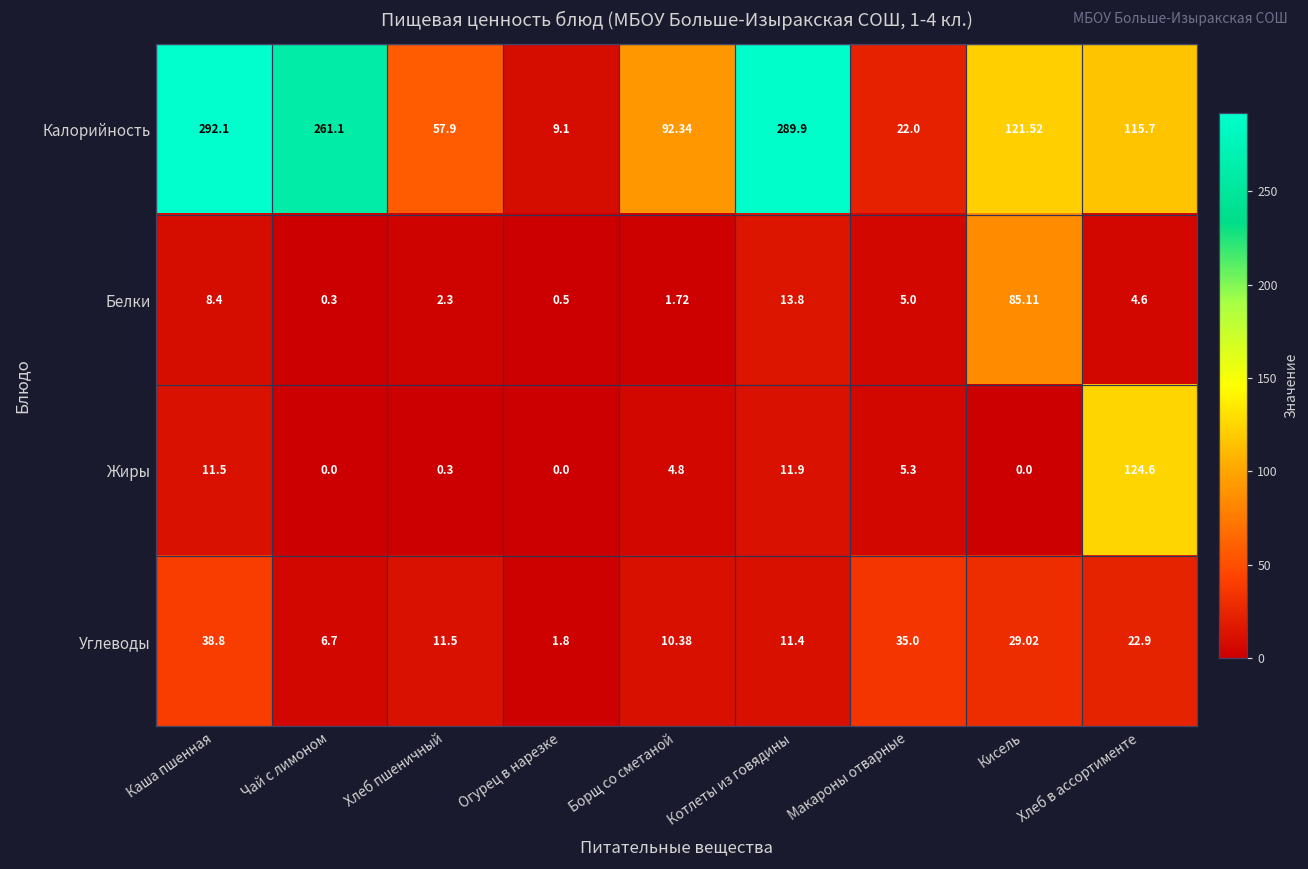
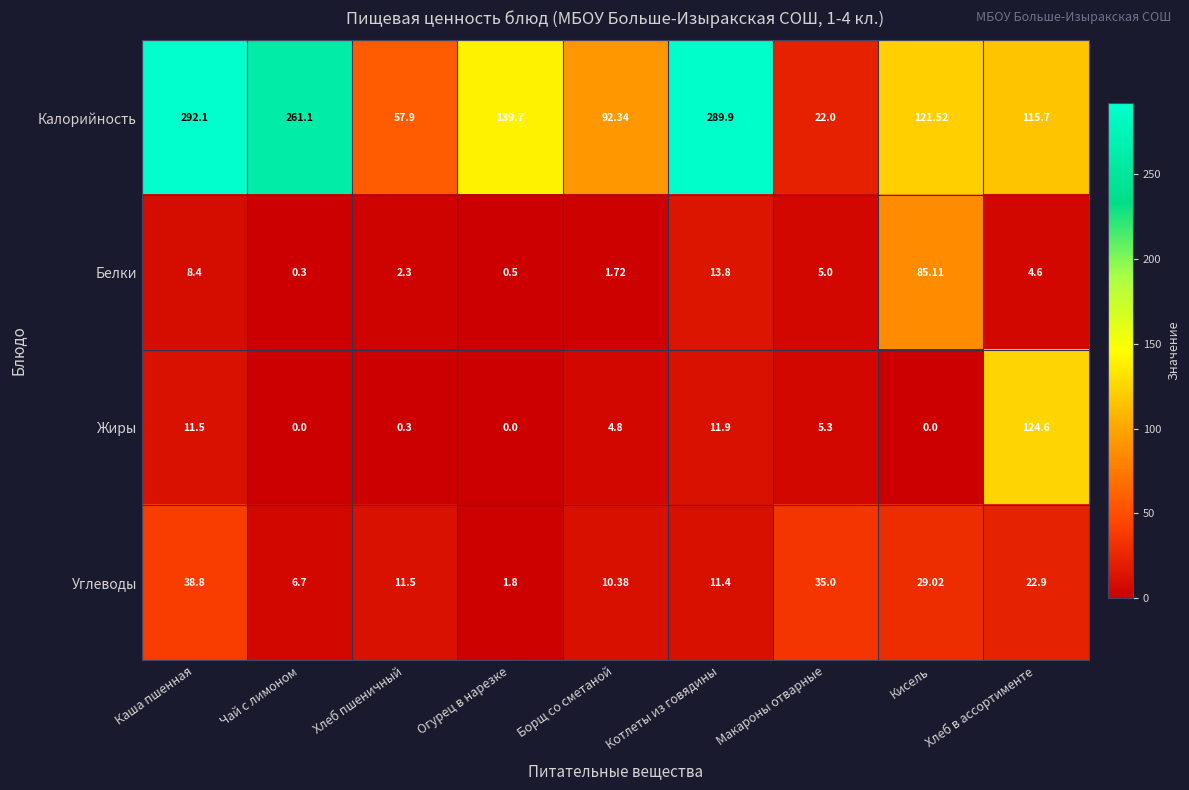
  {
    "Калорийность": {
      "Каша пшенная": 292.1,
      "Чай с лимоном": 261.1,
      "Хлеб пшеничный": 57.9,
-     "Огурец в нарезке": 9.1,
+     "Огурец в нарезке": 139.7,
      "Борщ со сметаной": 92.34,
      "Котлеты из говядины": 289.9,
      "Макароны отварные": 22.0,
      "Кисель": 121.52,
      "Хлеб в ассортименте": 115.7
    },
    "Белки": {
      "Каша пшенная": 8.4,
      "Чай с лимоном": 0.3,
      "Хлеб пшеничный": 2.3,
      "Огурец в нарезке": 0.5,
      "Борщ со сметаной": 1.72,
      "Котлеты из говядины": 13.8,
      "Макароны отварные": 5.0,
      "Кисель": 85.11,
      "Хлеб в ассортименте": 4.6
    },
    "Жиры": {
      "Каша пшенная": 11.5,
      "Чай с лимоном": 0.0,
      "Хлеб пшеничный": 0.3,
      "Огурец в нарезке": 0.0,
      "Борщ со сметаной": 4.8,
      "Котлеты из говядины": 11.9,
      "Макароны отварные": 5.3,
      "Кисель": 0.0,
      "Хлеб в ассортименте": 124.6
    },
    "Углеводы": {
      "Каша пшенная": 38.8,
      "Чай с лимоном": 6.7,
      "Хлеб пшеничный": 11.5,
      "Огурец в нарезке": 1.8,
      "Борщ со сметаной": 10.38,
      "Котлеты из говядины": 11.4,
      "Макароны отварные": 35.0,
      "Кисель": 29.02,
      "Хлеб в ассортименте": 22.9
    }
  }
